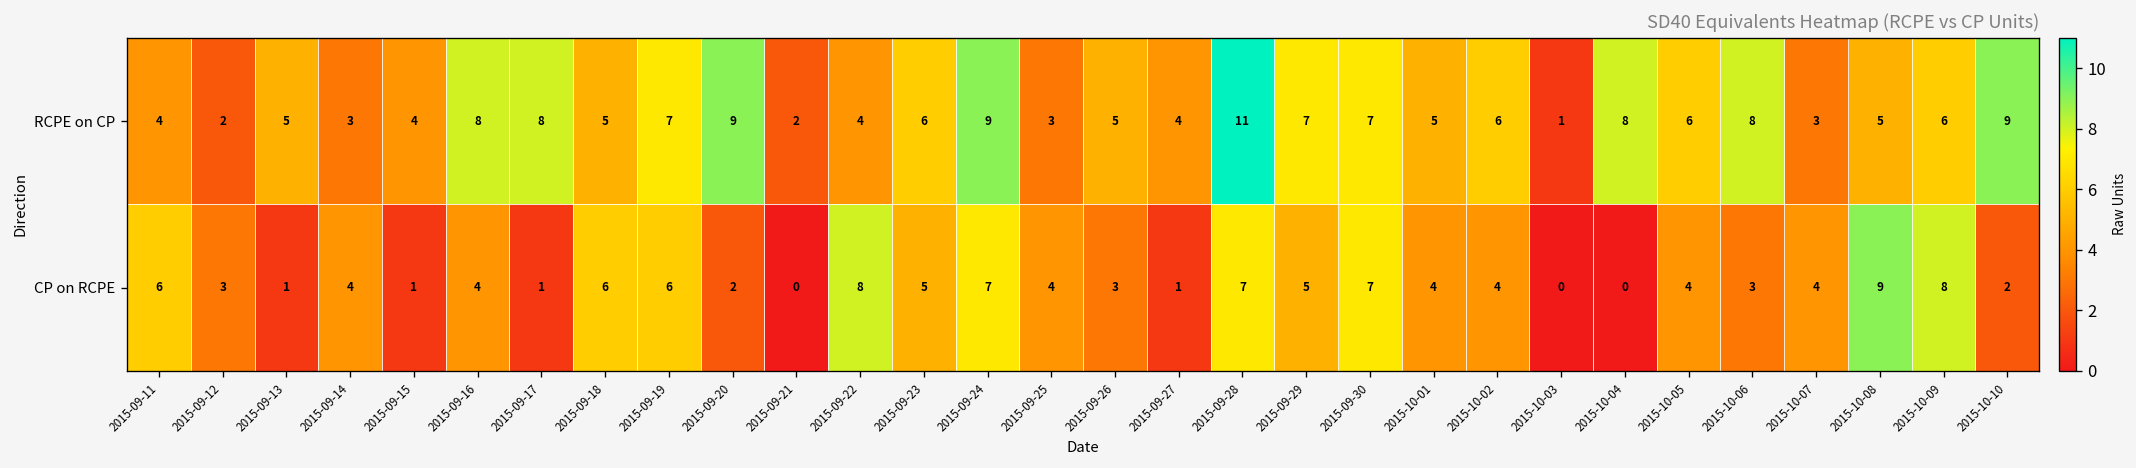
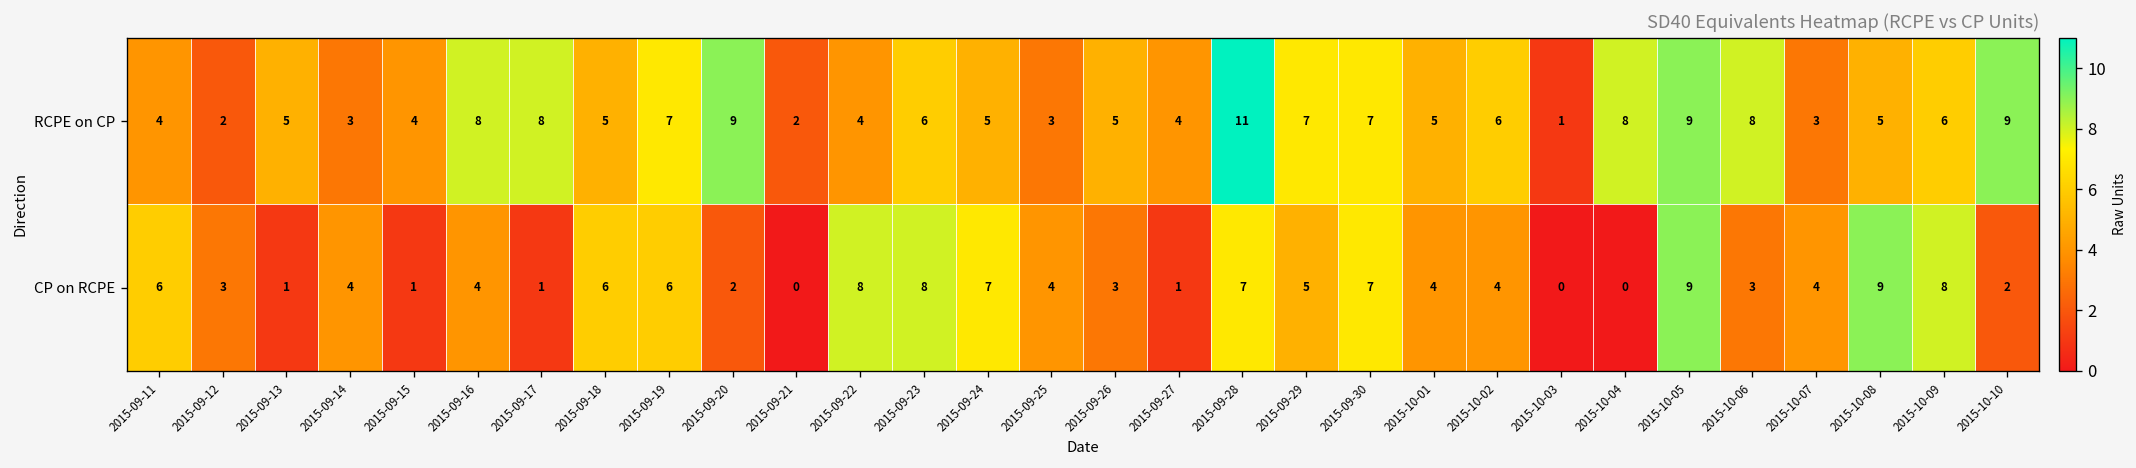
  {
    "RCPE on CP": {
      "2015-09-11": 4,
      "2015-09-12": 2,
      "2015-09-13": 5,
      "2015-09-14": 3,
      "2015-09-15": 4,
      "2015-09-16": 8,
      "2015-09-17": 8,
      "2015-09-18": 5,
      "2015-09-19": 7,
      "2015-09-20": 9,
      "2015-09-21": 2,
      "2015-09-22": 4,
      "2015-09-23": 6,
-     "2015-09-24": 9,
+     "2015-09-24": 5,
      "2015-09-25": 3,
      "2015-09-26": 5,
      "2015-09-27": 4,
      "2015-09-28": 11,
      "2015-09-29": 7,
      "2015-09-30": 7,
      "2015-10-01": 5,
      "2015-10-02": 6,
      "2015-10-03": 1,
      "2015-10-04": 8,
-     "2015-10-05": 6,
+     "2015-10-05": 9,
      "2015-10-06": 8,
      "2015-10-07": 3,
      "2015-10-08": 5,
      "2015-10-09": 6,
      "2015-10-10": 9
    },
    "CP on RCPE": {
      "2015-09-11": 6,
      "2015-09-12": 3,
      "2015-09-13": 1,
      "2015-09-14": 4,
      "2015-09-15": 1,
      "2015-09-16": 4,
      "2015-09-17": 1,
      "2015-09-18": 6,
      "2015-09-19": 6,
      "2015-09-20": 2,
      "2015-09-21": 0,
      "2015-09-22": 8,
-     "2015-09-23": 5,
+     "2015-09-23": 8,
      "2015-09-24": 7,
      "2015-09-25": 4,
      "2015-09-26": 3,
      "2015-09-27": 1,
      "2015-09-28": 7,
      "2015-09-29": 5,
      "2015-09-30": 7,
      "2015-10-01": 4,
      "2015-10-02": 4,
      "2015-10-03": 0,
      "2015-10-04": 0,
-     "2015-10-05": 4,
+     "2015-10-05": 9,
      "2015-10-06": 3,
      "2015-10-07": 4,
      "2015-10-08": 9,
      "2015-10-09": 8,
      "2015-10-10": 2
    }
  }
